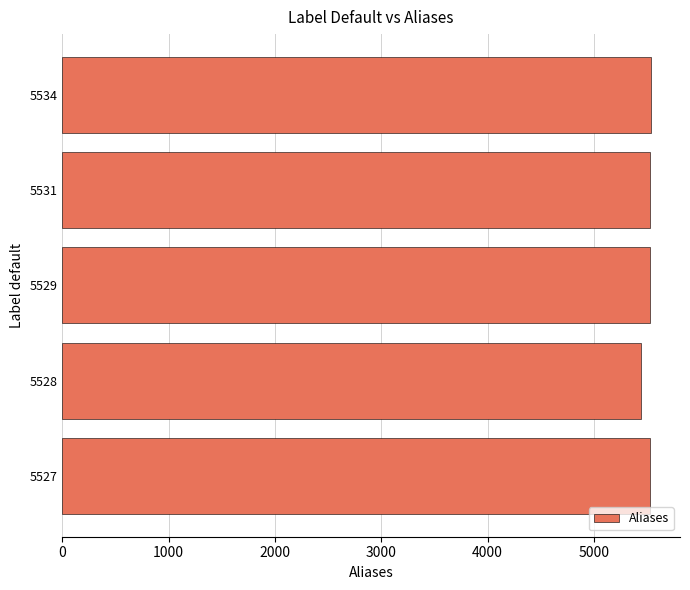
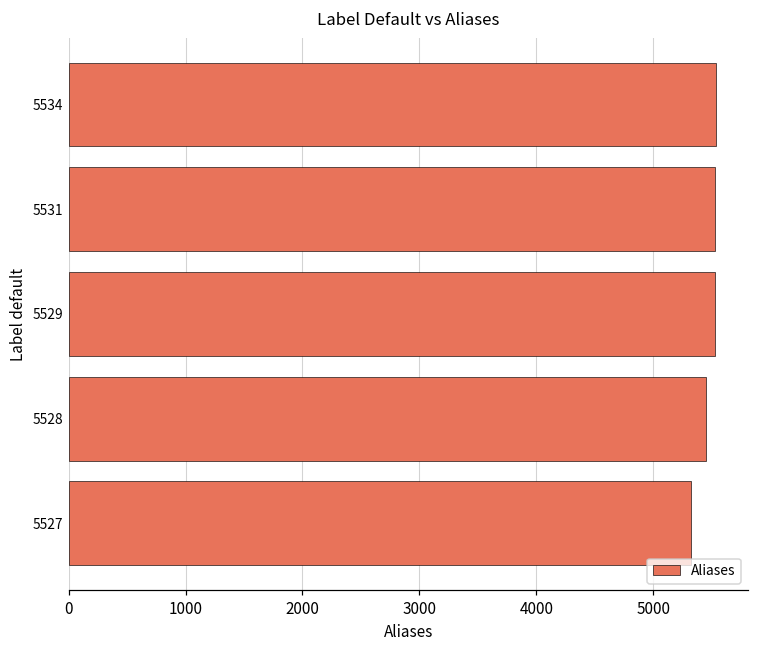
  {
    "5534": 5530,
    "5531": 5530,
    "5529": 5530,
    "5528": 5450,
-   "5527": 5530
+   "5527": 5320
  }
